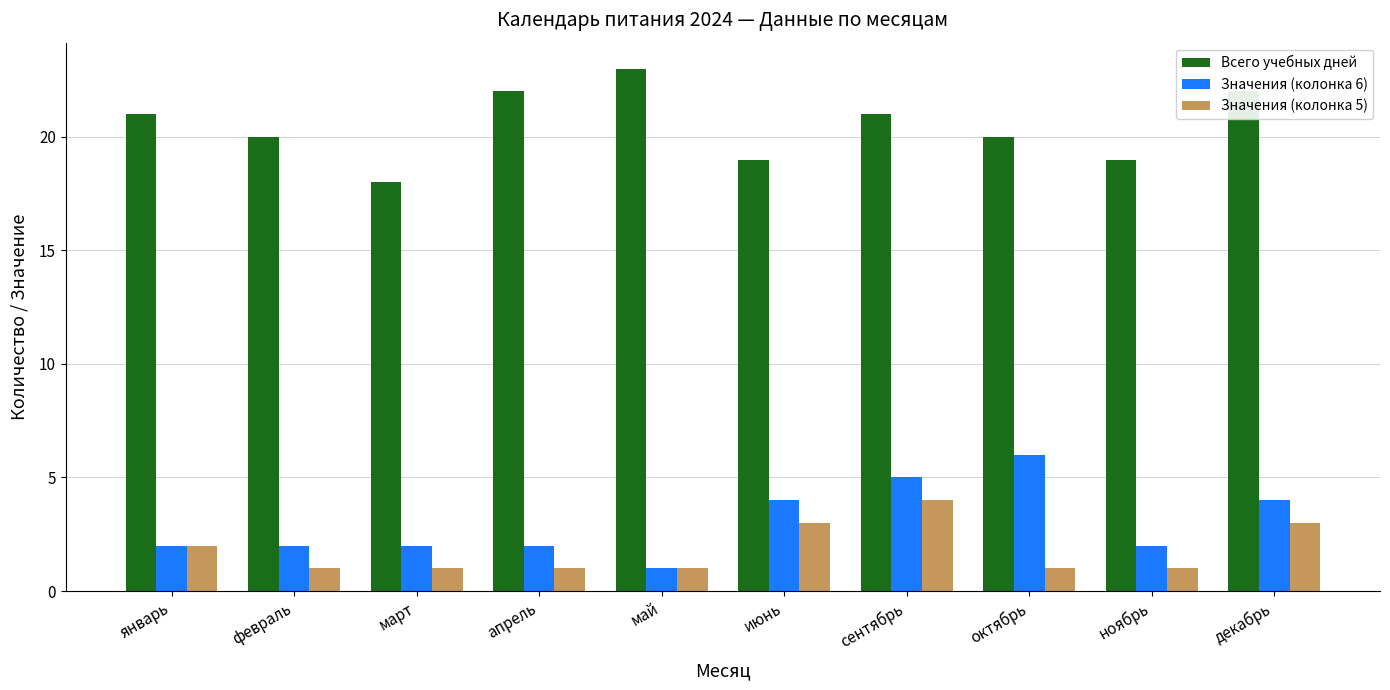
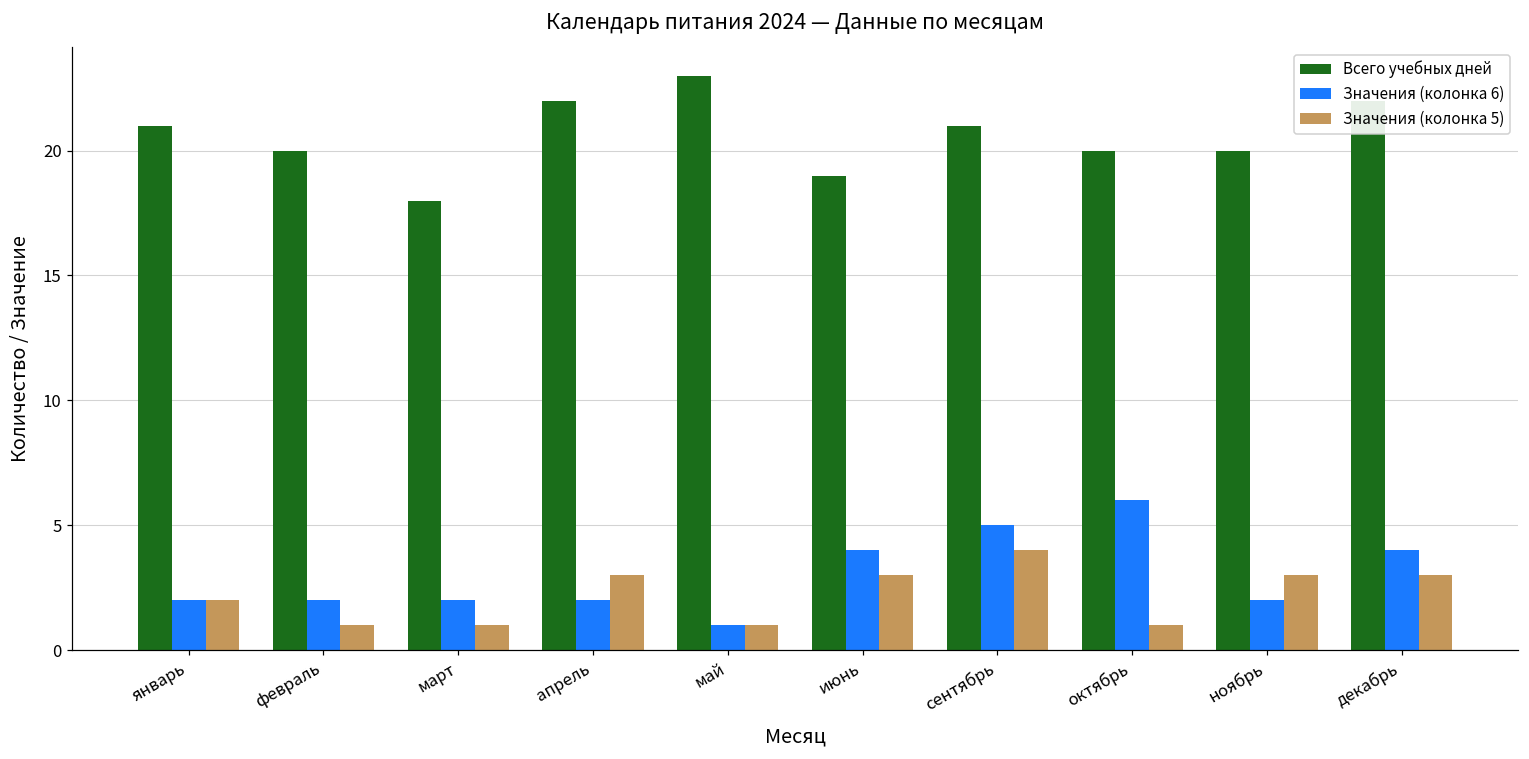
  {
    "Всего учебных дней": {
      "январь": 21,
      "февраль": 20,
      "март": 18,
      "апрель": 22,
      "май": 23,
      "июнь": 19,
      "сентябрь": 21,
      "октябрь": 20,
-     "ноябрь": 19
+     "ноябрь": 20
    },
    "Значения (колонка 6)": {
      "январь": 2,
      "февраль": 2,
      "март": 2,
      "апрель": 2,
      "май": 1,
      "июнь": 4,
      "сентябрь": 5,
      "октябрь": 6,
      "ноябрь": 2,
      "декабрь": 4
    },
    "Значения (колонка 5)": {
      "январь": 2,
      "февраль": 1,
      "март": 1,
-     "апрель": 1,
+     "апрель": 3,
      "май": 1,
      "июнь": 3,
      "сентябрь": 4,
      "октябрь": 1,
-     "ноябрь": 1,
+     "ноябрь": 3,
      "декабрь": 3
    }
  }
